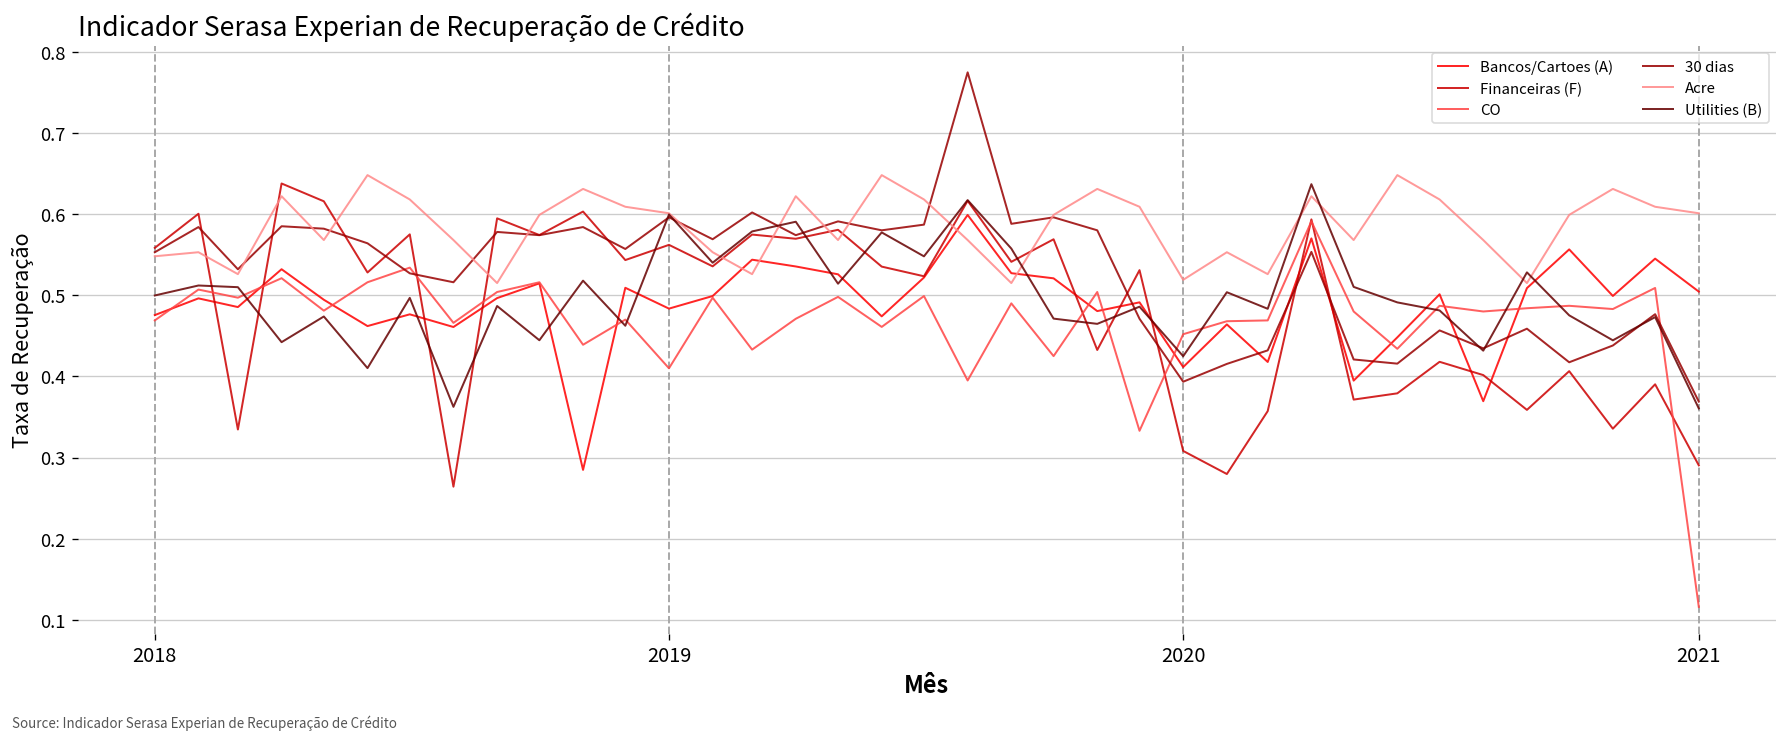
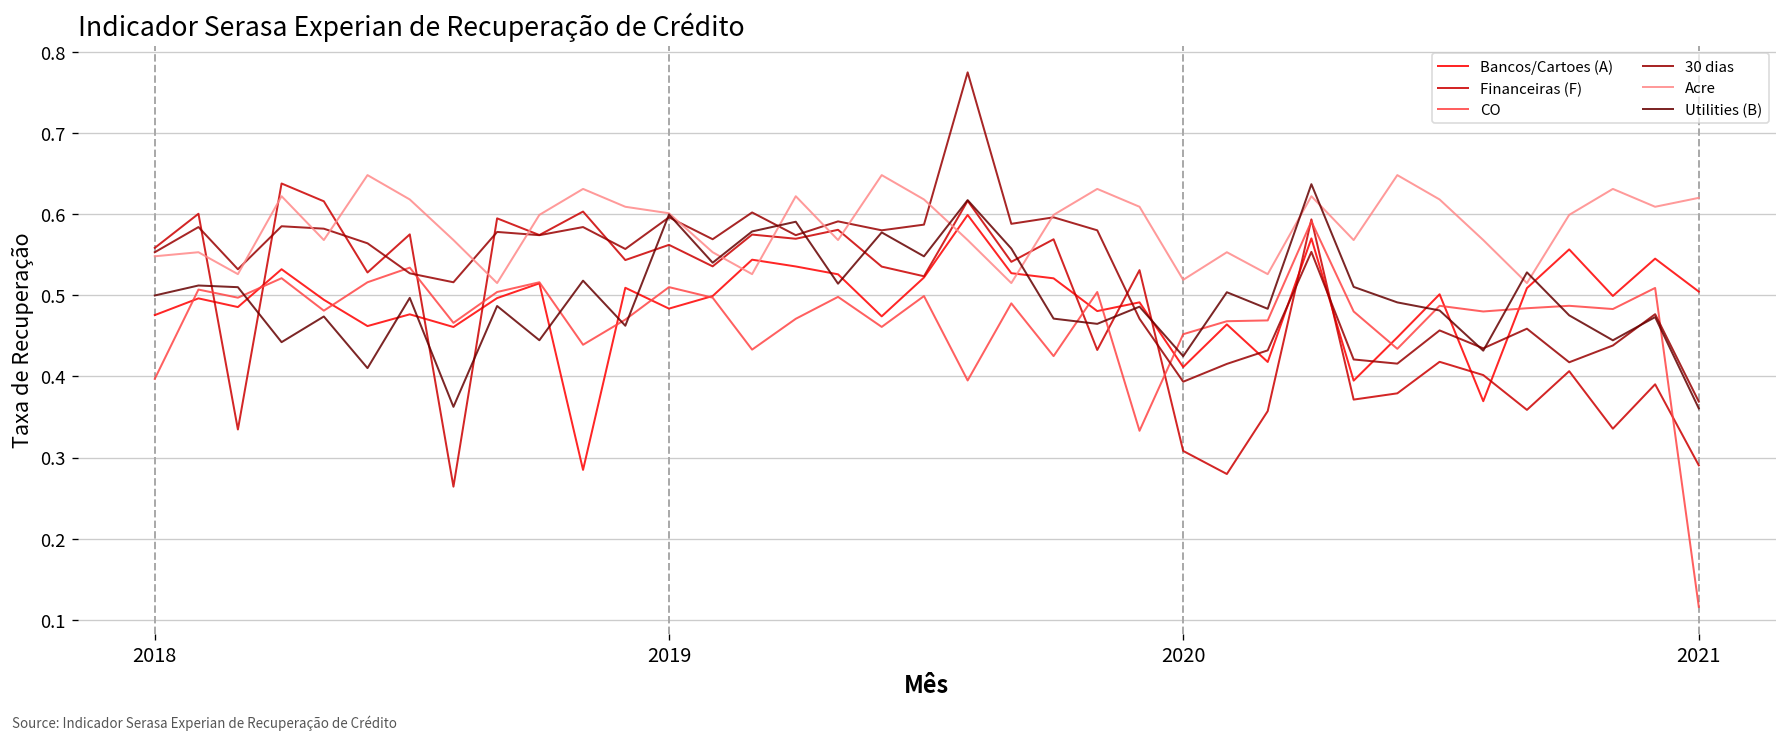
  {
    "CO": {
-     "2018": 0.47,
-     "2019": 0.41,
+     "2018": 0.40,
+     "2019": 0.51,
      "2020": 0.45,
      "2021": 0.12
    },
    "Acre": {
      "2018": 0.55,
      "2020": 0.52,
-     "2021": 0.60
+     "2021": 0.62
    }
  }
